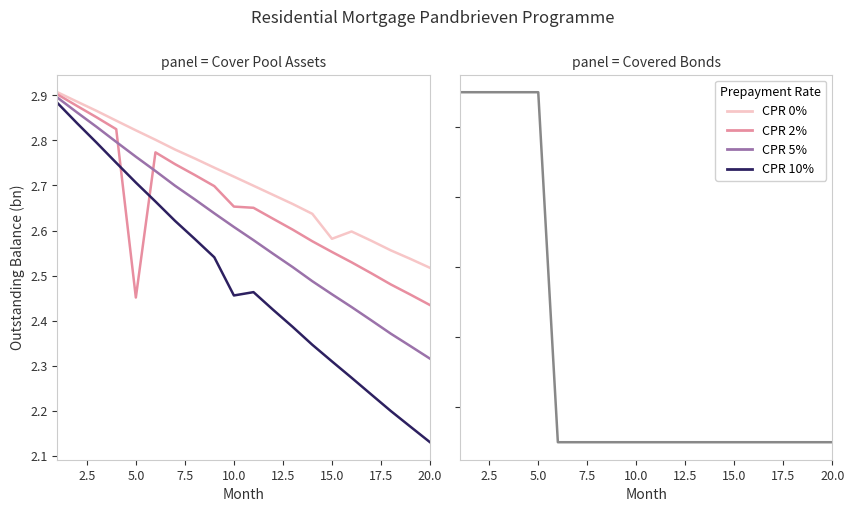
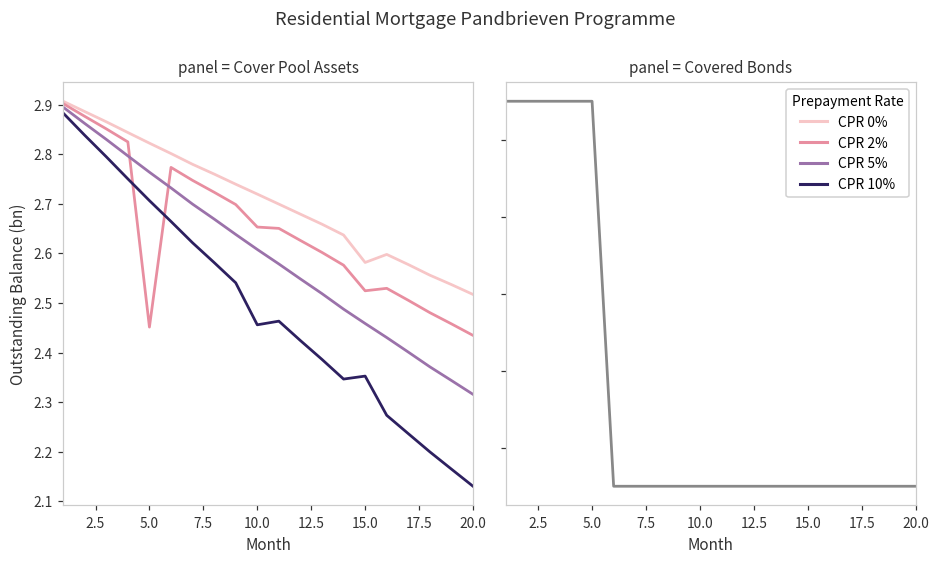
  {
    "panel = Cover Pool Assets": {
      "CPR 0%": {
        "5.0": 2.82,
        "10.0": 2.72,
        "15.0": 2.58,
        "20.0": 2.52
      },
      "CPR 2%": {
        "5.0": 2.45,
        "10.0": 2.65,
-       "15.0": 2.55,
+       "15.0": 2.52,
        "20.0": 2.43
      },
      "CPR 5%": {
        "5.0": 2.76,
        "10.0": 2.61,
        "15.0": 2.46,
        "20.0": 2.32
      },
      "CPR 10%": {
        "5.0": 2.71,
        "10.0": 2.46,
-       "15.0": 2.31,
+       "15.0": 2.35,
        "20.0": 2.13
      }
    }
  }
